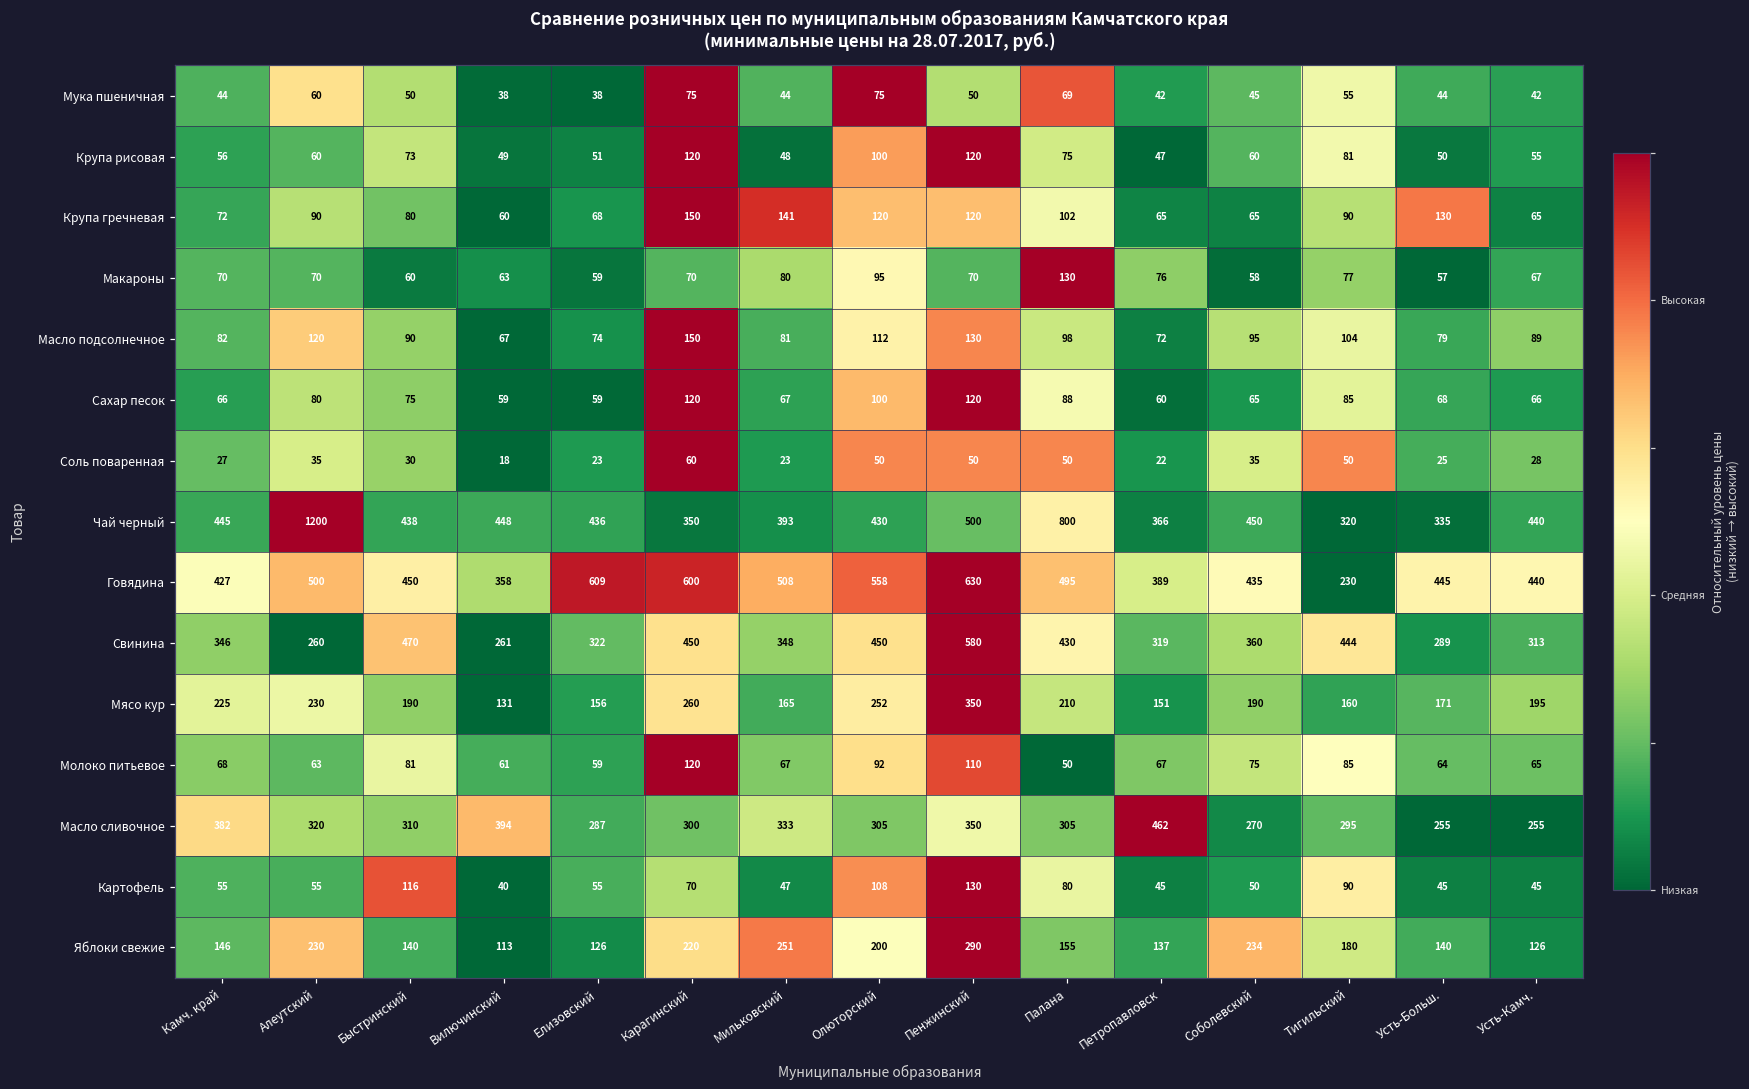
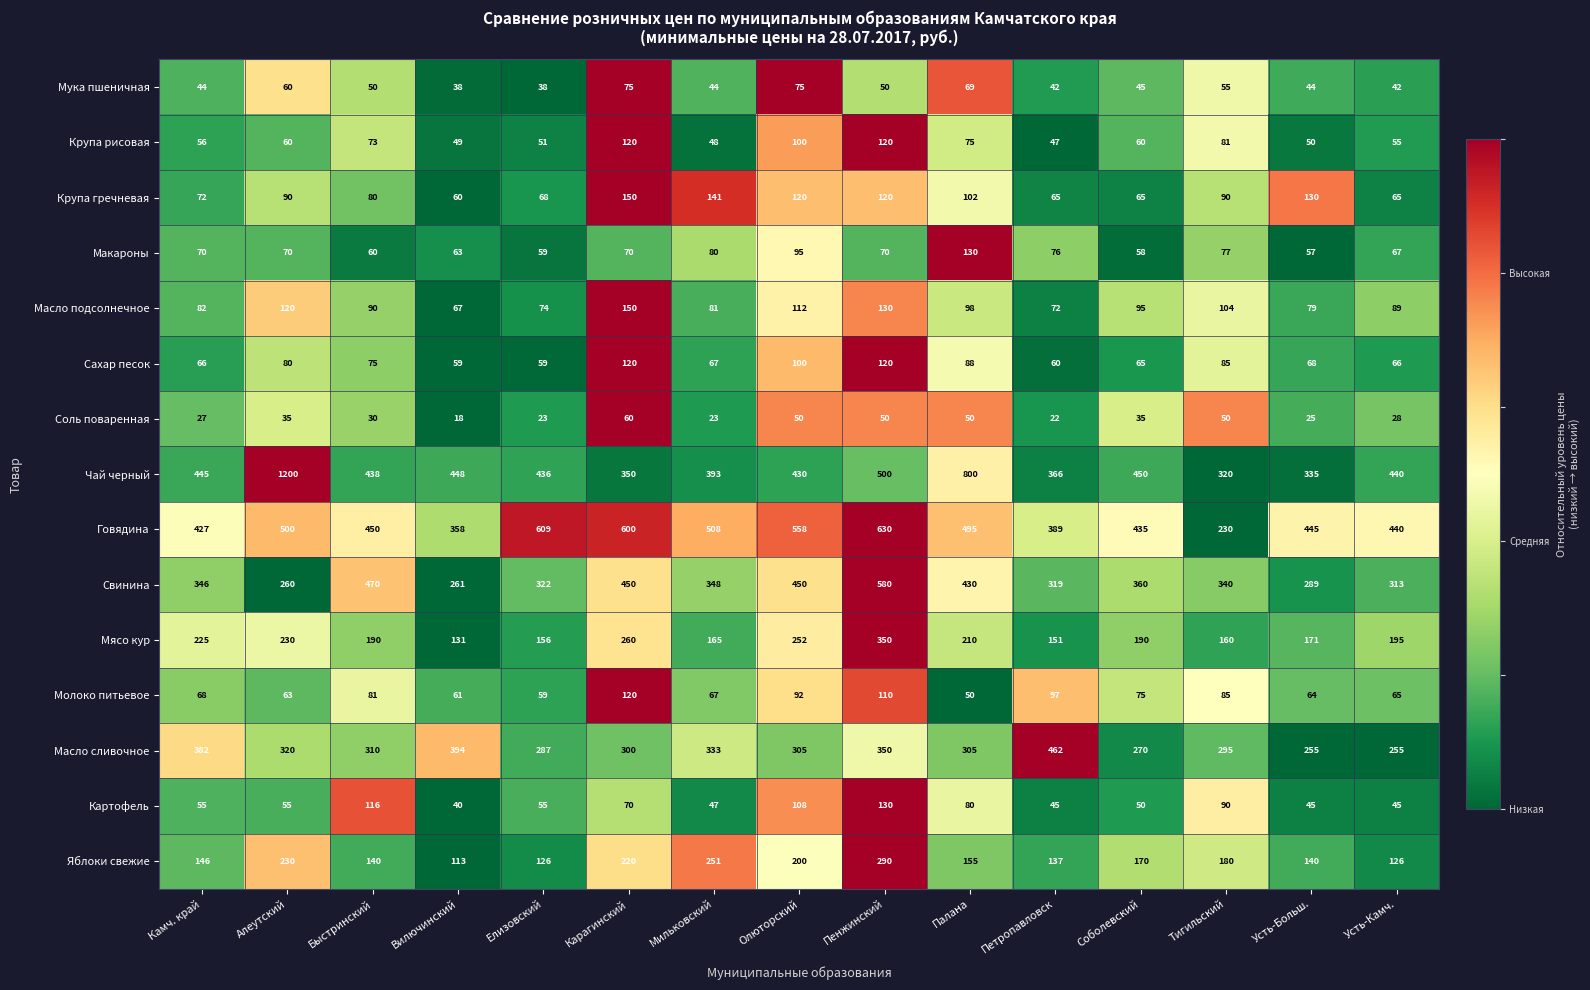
  {
    "Свинина": {
      "Камч. край": 346,
      "Алеутский": 260,
      "Быстринский": 470,
      "Вилючинский": 261,
      "Елизовский": 322,
      "Карагинский": 450,
      "Мильковский": 348,
      "Олюторский": 450,
      "Пенжинский": 580,
      "Палана": 430,
      "Петропавловск": 319,
      "Соболевский": 360,
-     "Тигильский": 444,
+     "Тигильский": 340,
      "Усть-Больш.": 289,
      "Усть-Камч.": 313
    },
    "Молоко питьевое": {
      "Камч. край": 68,
      "Алеутский": 63,
      "Быстринский": 81,
      "Вилючинский": 61,
      "Елизовский": 59,
      "Карагинский": 120,
      "Мильковский": 67,
      "Олюторский": 92,
      "Пенжинский": 110,
      "Палана": 50,
-     "Петропавловск": 67,
+     "Петропавловск": 97,
      "Соболевский": 75,
      "Тигильский": 85,
      "Усть-Больш.": 64,
      "Усть-Камч.": 65
    },
    "Яблоки свежие": {
      "Камч. край": 146,
      "Алеутский": 230,
      "Быстринский": 140,
      "Вилючинский": 113,
      "Елизовский": 126,
      "Карагинский": 220,
      "Мильковский": 251,
      "Олюторский": 200,
      "Пенжинский": 290,
      "Палана": 155,
      "Петропавловск": 137,
-     "Соболевский": 234,
+     "Соболевский": 170,
      "Тигильский": 180,
      "Усть-Больш.": 140,
      "Усть-Камч.": 126
    }
  }
